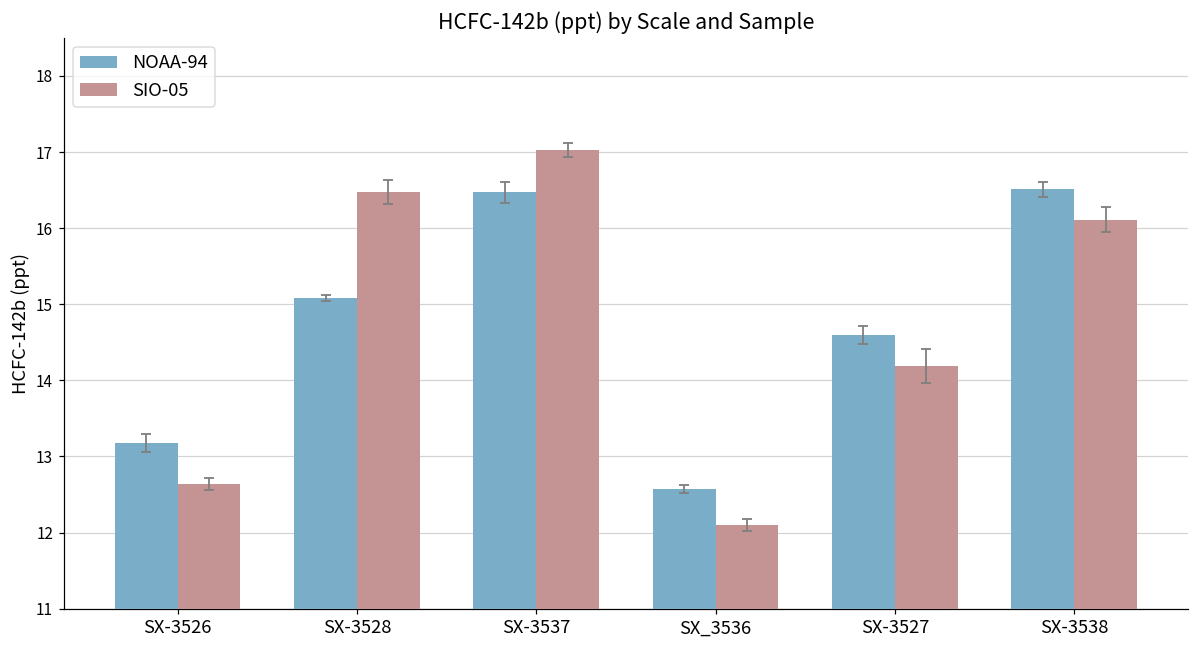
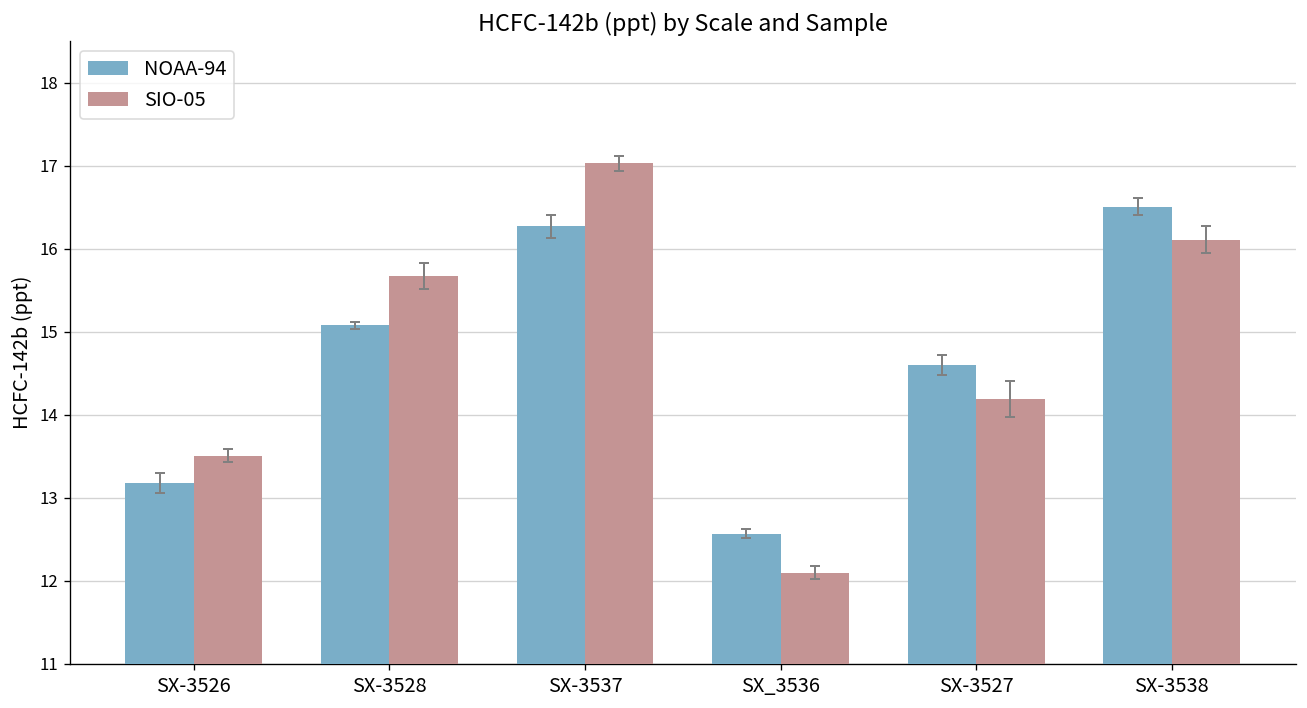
  {
    "NOAA-94": {
      "SX-3526": 13.2,
      "SX-3528": 15.1,
-     "SX-3537": 16.5,
+     "SX-3537": 16.3,
      "SX_3536": 12.6,
      "SX-3527": 14.6,
      "SX-3538": 16.5
    },
    "SIO-05": {
-     "SX-3526": 12.6,
-     "SX-3528": 16.5,
+     "SX-3526": 13.5,
+     "SX-3528": 15.7,
      "SX-3537": 17.0,
      "SX_3536": 12.1,
      "SX-3527": 14.2,
      "SX-3538": 16.1
    }
  }
